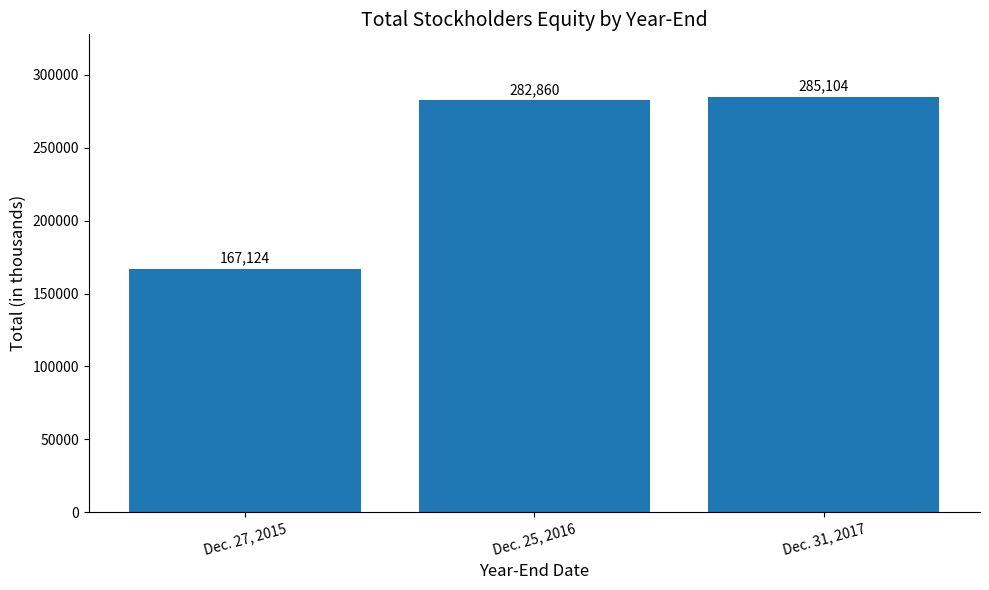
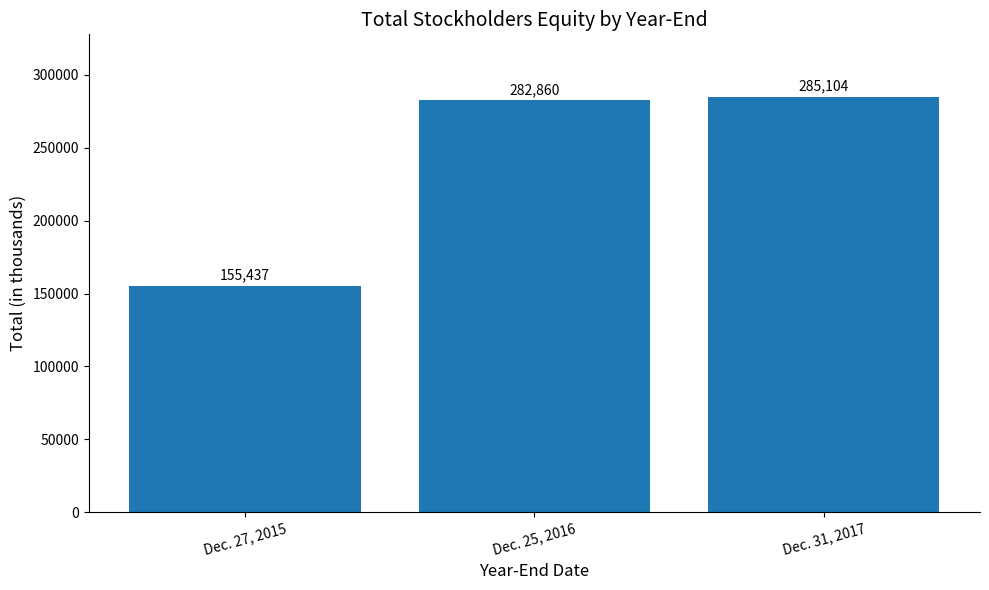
  {
-   "Dec. 27, 2015": "167,124",
+   "Dec. 27, 2015": "155,437",
    "Dec. 25, 2016": "282,860",
    "Dec. 31, 2017": "285,104"
  }
